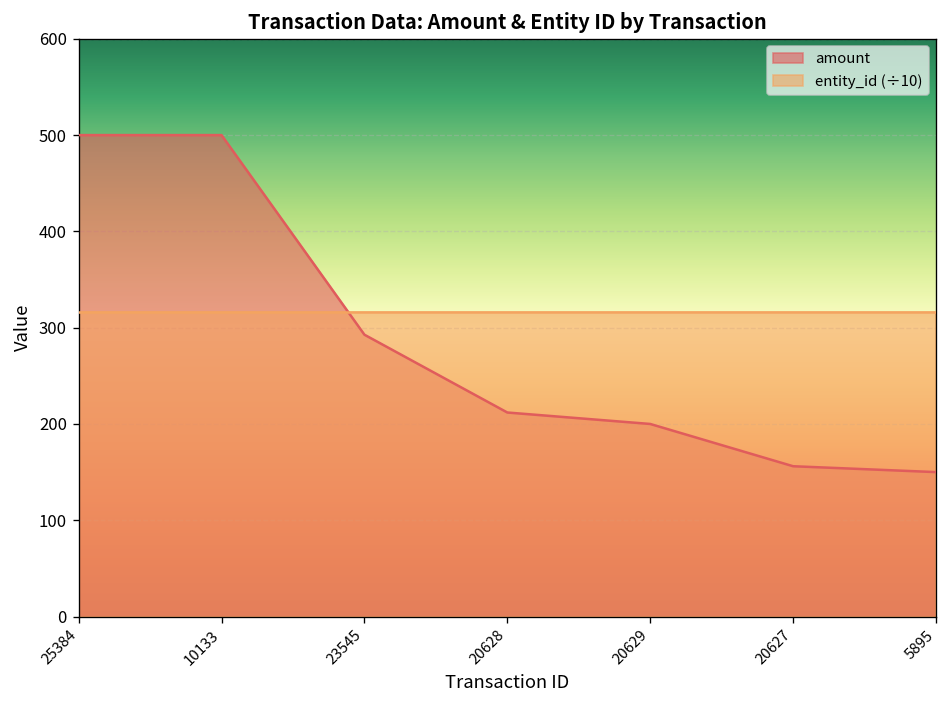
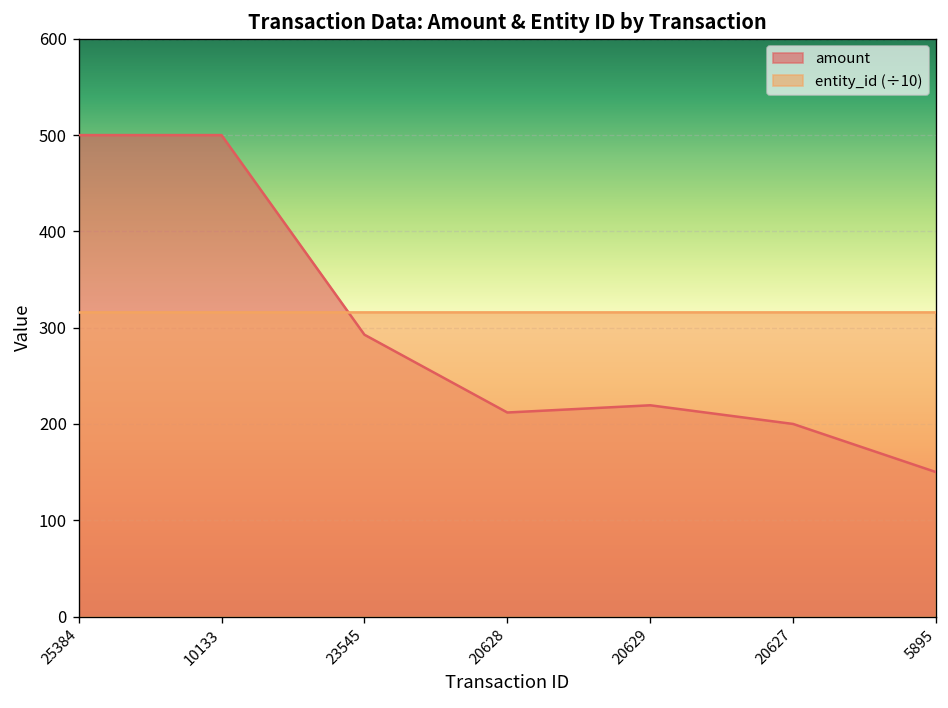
  {
    "amount": {
      "25384": 500,
      "10133": 500,
      "23545": 290,
      "20628": 210,
-     "20629": 200,
-     "20627": 160,
+     "20629": 220,
+     "20627": 200,
      "5895": 150
    },
    "entity_id (÷10)": {
      "25384": 320,
      "10133": 320,
      "23545": 320,
      "20628": 320,
      "20629": 320,
      "20627": 320,
      "5895": 320
    }
  }
